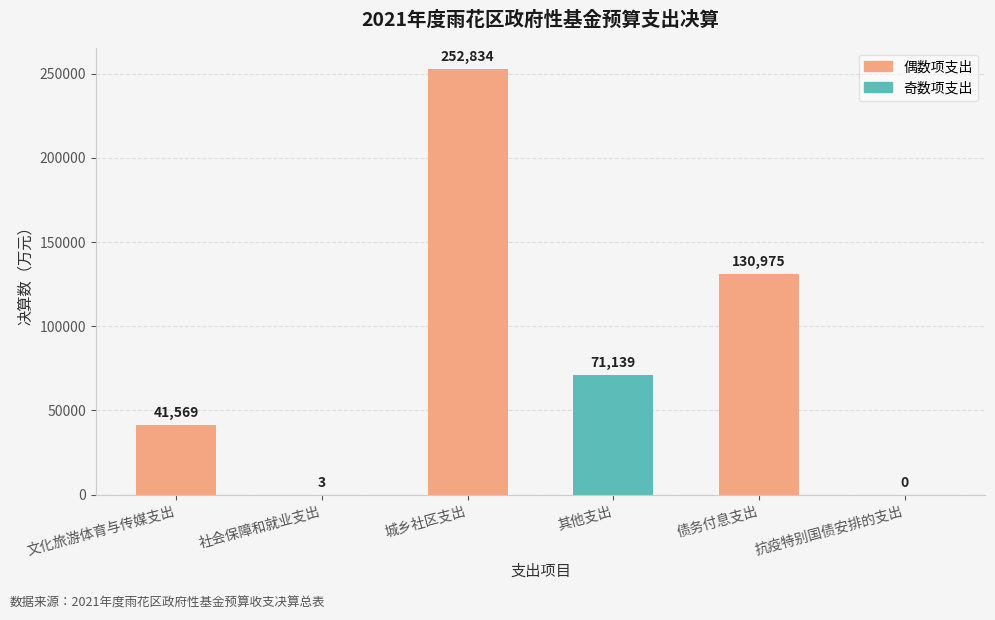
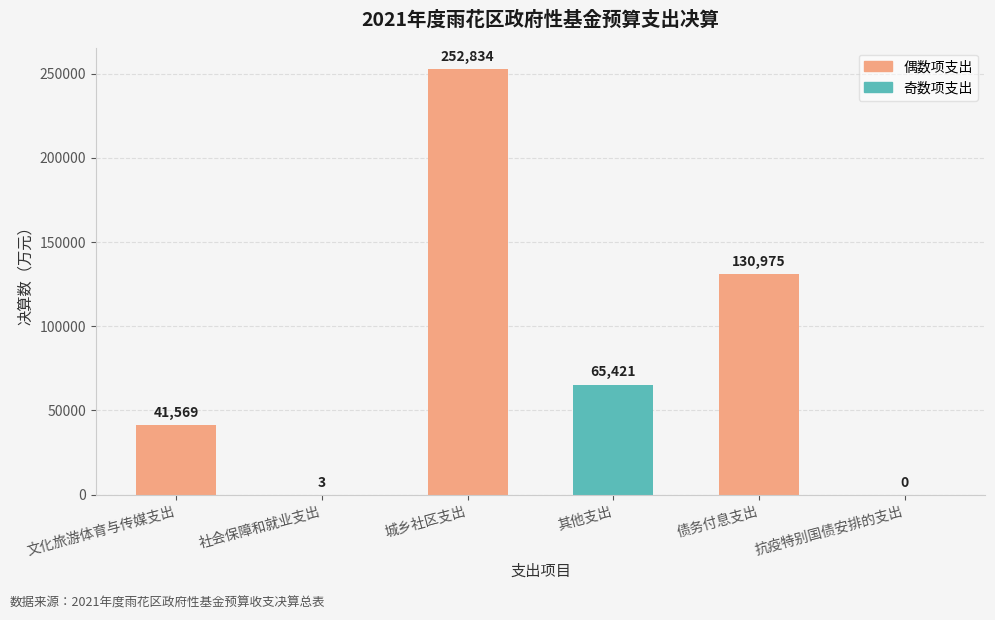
  {
    "文化旅游体育与传媒支出": "41,569",
    "社会保障和就业支出": "3",
    "城乡社区支出": "252,834",
-   "其他支出": "71,139",
+   "其他支出": "65,421",
    "债务付息支出": "130,975",
    "抗疫特别国债安排的支出": "0"
  }
